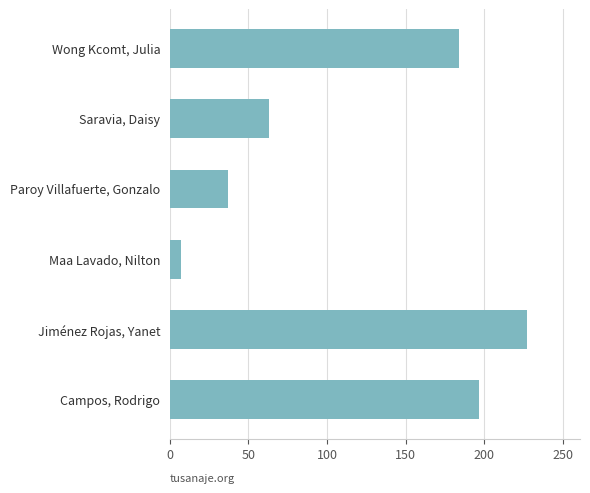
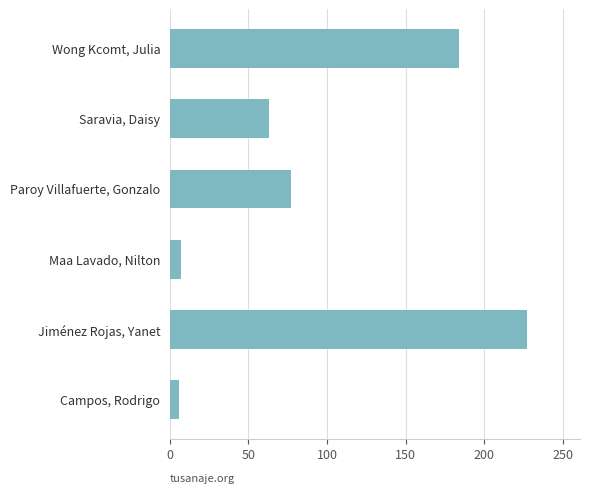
  {
    "Wong Kcomt, Julia": 184,
    "Saravia, Daisy": 63,
-   "Paroy Villafuerte, Gonzalo": 37,
+   "Paroy Villafuerte, Gonzalo": 77,
    "Maa Lavado, Nilton": 7,
    "Jiménez Rojas, Yanet": 227,
-   "Campos, Rodrigo": 197
+   "Campos, Rodrigo": 6
  }
